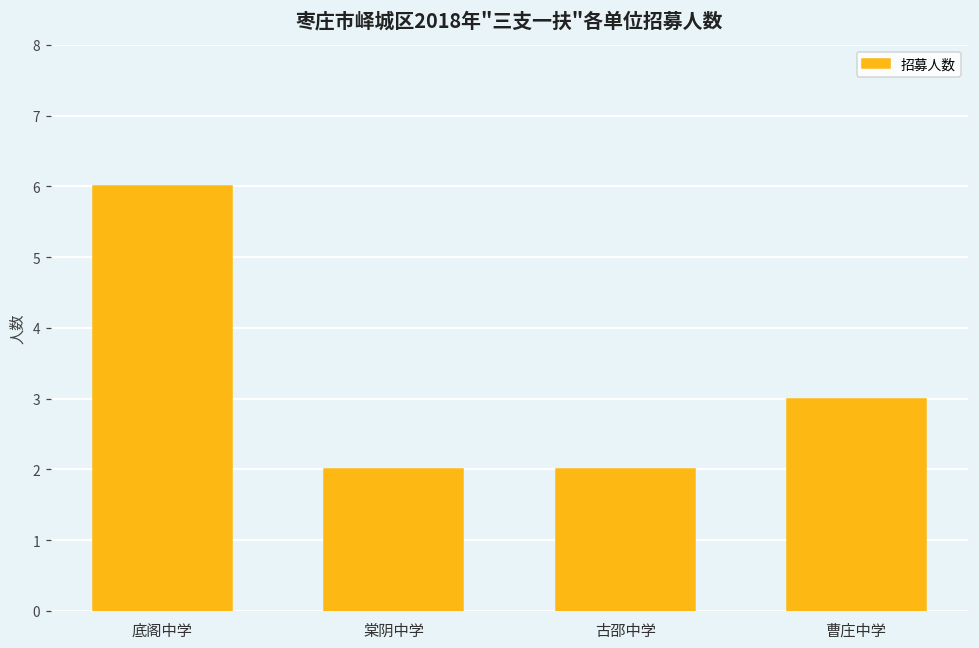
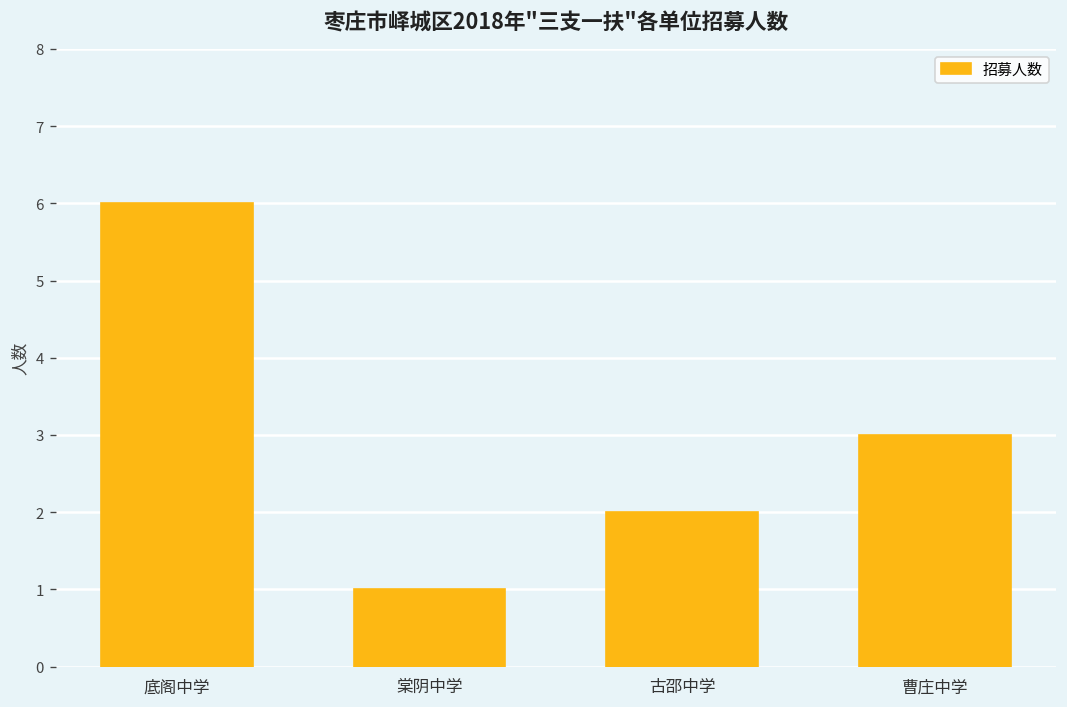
  {
    "底阁中学": 6,
-   "棠阴中学": 2,
+   "棠阴中学": 1,
    "古邵中学": 2,
    "曹庄中学": 3
  }
